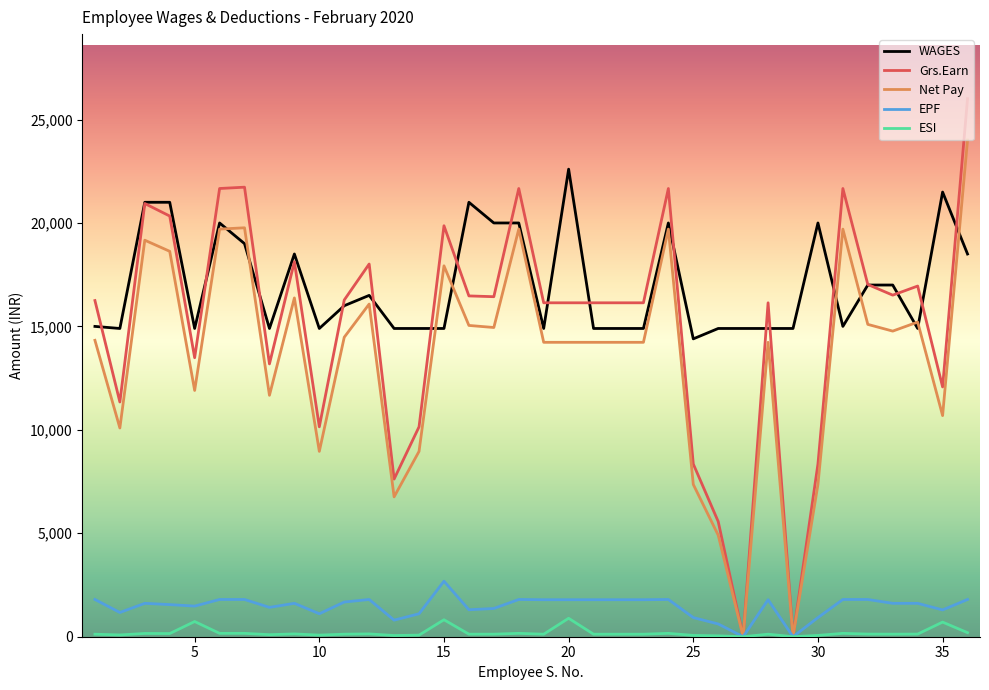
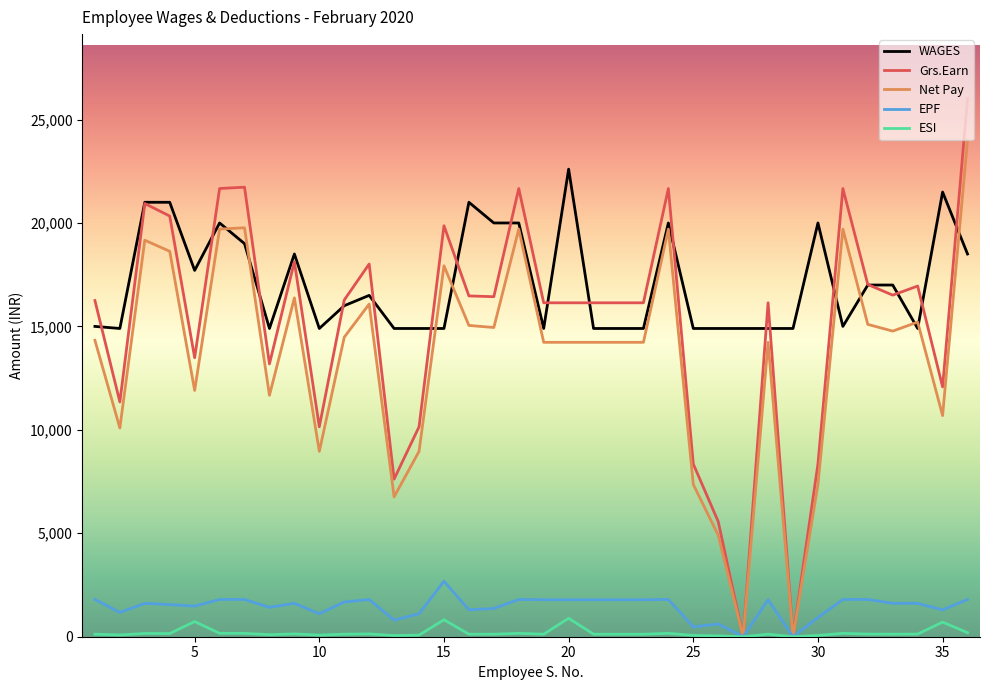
  {
    "WAGES": {
-     "5": "14,900",
+     "5": "17,700",
      "10": "14,900",
      "15": "14,900",
      "20": "22,600",
-     "25": "14,400",
+     "25": "14,900",
      "30": "20,000",
      "35": "21,500"
    },
    "EPF": {
      "5": "1,500",
      "10": "1,100",
      "15": "2,700",
      "20": "1,800",
-     "25": "900",
+     "25": "500",
      "30": "900",
      "35": "1,300"
    },
    "ESI": {
      "5": "700",
      "10": "100",
      "15": "800",
      "20": "900",
      "25": "100",
      "30": "100",
      "35": "700"
    }
  }
